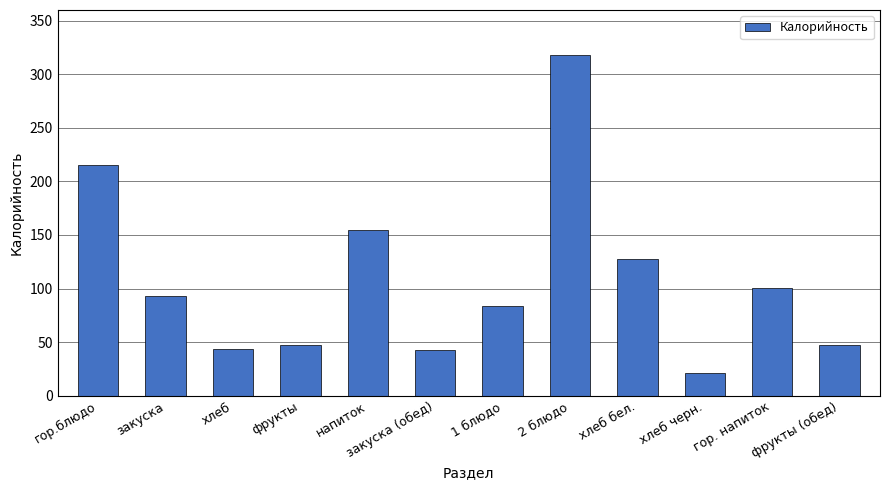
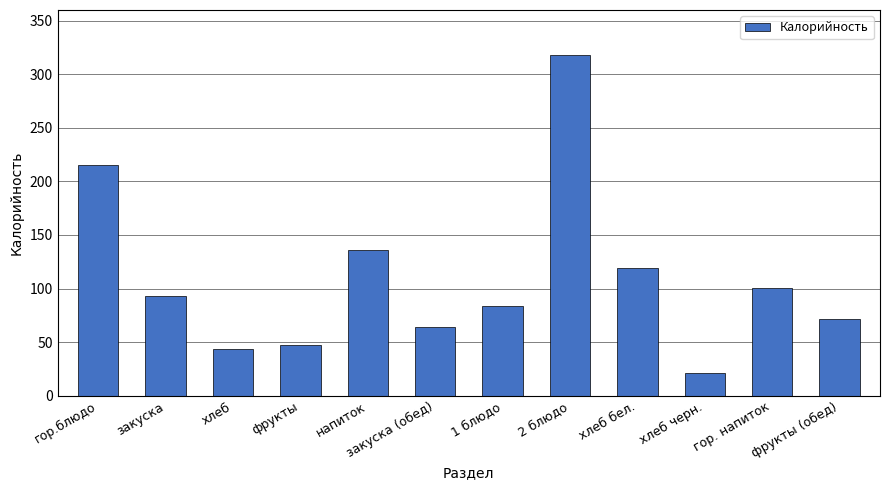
  {
    "гор.блюдо": 215,
    "закуска": 93,
    "хлеб": 44,
    "фрукты": 47,
-   "напиток": 155,
-   "закуска (обед)": 42,
+   "напиток": 136,
+   "закуска (обед)": 64,
    "1 блюдо": 84,
    "2 блюдо": 318,
-   "хлеб бел.": 128,
+   "хлеб бел.": 120,
    "хлеб черн.": 21,
    "гор. напиток": 101,
-   "фрукты (обед)": 47
+   "фрукты (обед)": 72
  }
